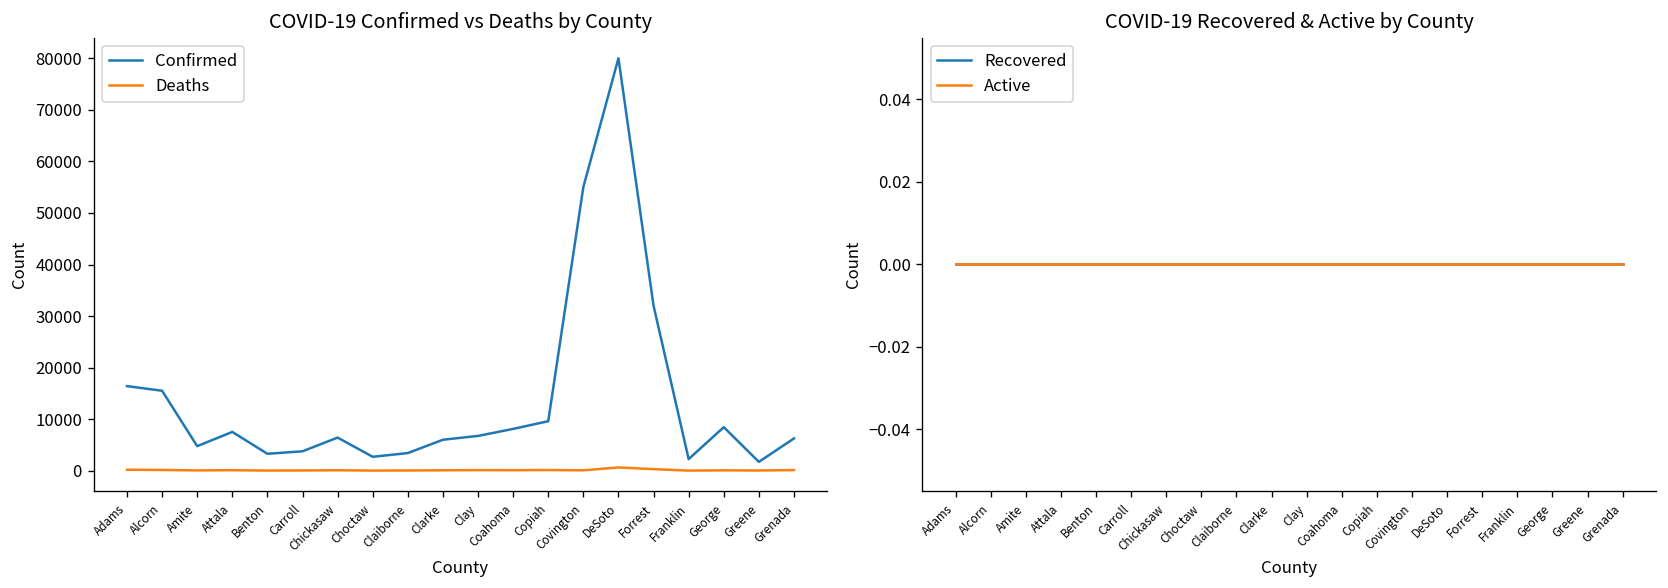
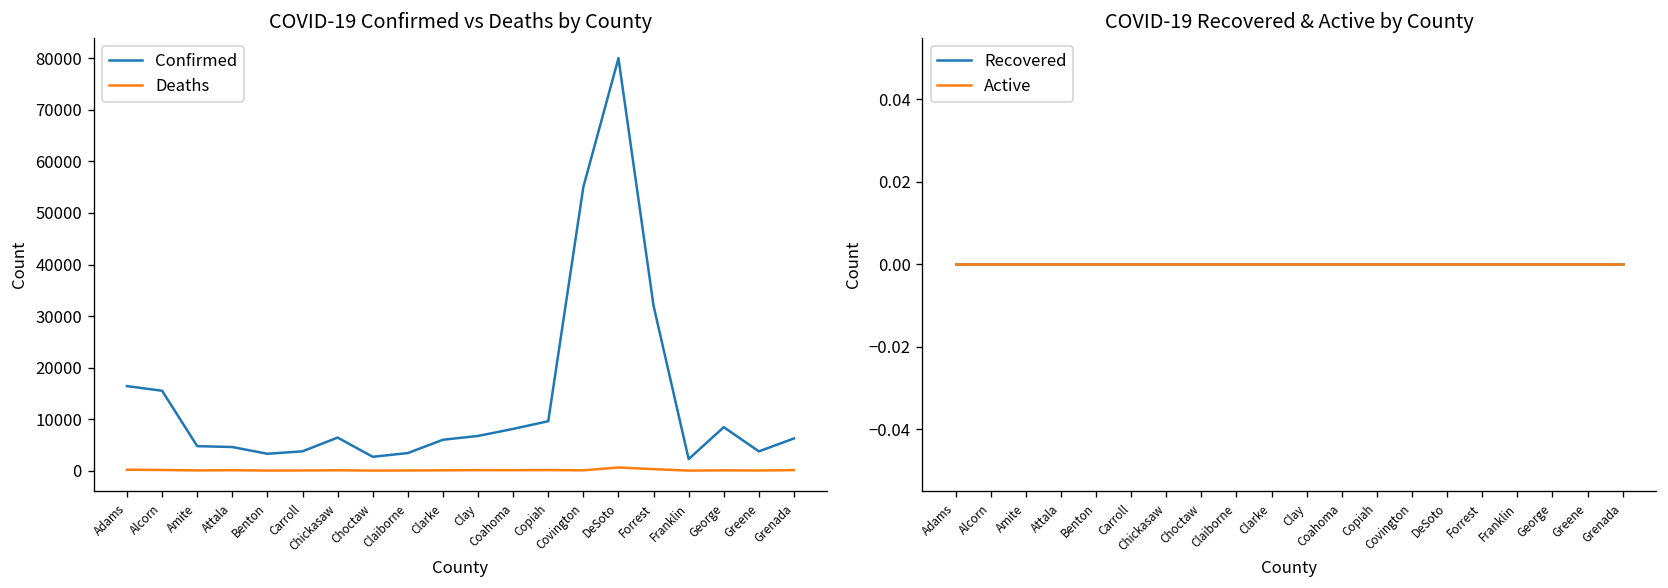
  {
    "COVID-19 Confirmed vs Deaths by County": {
      "Confirmed": {
        "Adams": 16000,
        "Alcorn": 16000,
        "Amite": 5000,
-       "Attala": 8000,
+       "Attala": 5000,
        "Benton": 3000,
        "Carroll": 4000,
        "Chickasaw": 6000,
        "Choctaw": 3000,
        "Claiborne": 3000,
        "Clarke": 6000,
        "Clay": 7000,
        "Coahoma": 8000,
        "Copiah": 10000,
        "Covington": 55000,
        "DeSoto": 80000,
        "Forrest": 32000,
        "Franklin": 2000,
        "George": 8000,
-       "Greene": 2000,
+       "Greene": 4000,
        "Grenada": 6000
      },
      "Deaths": {
        "Adams": 0,
        "Alcorn": 0,
        "Amite": 0,
        "Attala": 0,
        "Benton": 0,
        "Carroll": 0,
        "Chickasaw": 0,
        "Choctaw": 0,
        "Claiborne": 0,
        "Clarke": 0,
        "Clay": 0,
        "Coahoma": 0,
        "Copiah": 0,
        "Covington": 0,
        "DeSoto": 1000,
        "Forrest": 0,
        "Franklin": 0,
        "George": 0,
        "Greene": 0,
        "Grenada": 0
      }
    },
    "COVID-19 Recovered & Active by County": {
      "Adams": 0.000,
      "Alcorn": 0.000,
      "Amite": 0.000,
      "Attala": 0.000,
      "Benton": 0.000,
      "Carroll": 0.000,
      "Chickasaw": 0.000,
      "Choctaw": 0.000,
      "Claiborne": 0.000,
      "Clarke": 0.000,
      "Clay": 0.000,
      "Coahoma": 0.000,
      "Copiah": 0.000,
      "Covington": 0.000,
      "DeSoto": 0.000,
      "Forrest": 0.000,
      "Franklin": 0.000,
      "George": 0.000,
      "Greene": 0.000,
      "Grenada": 0.000
    }
  }
